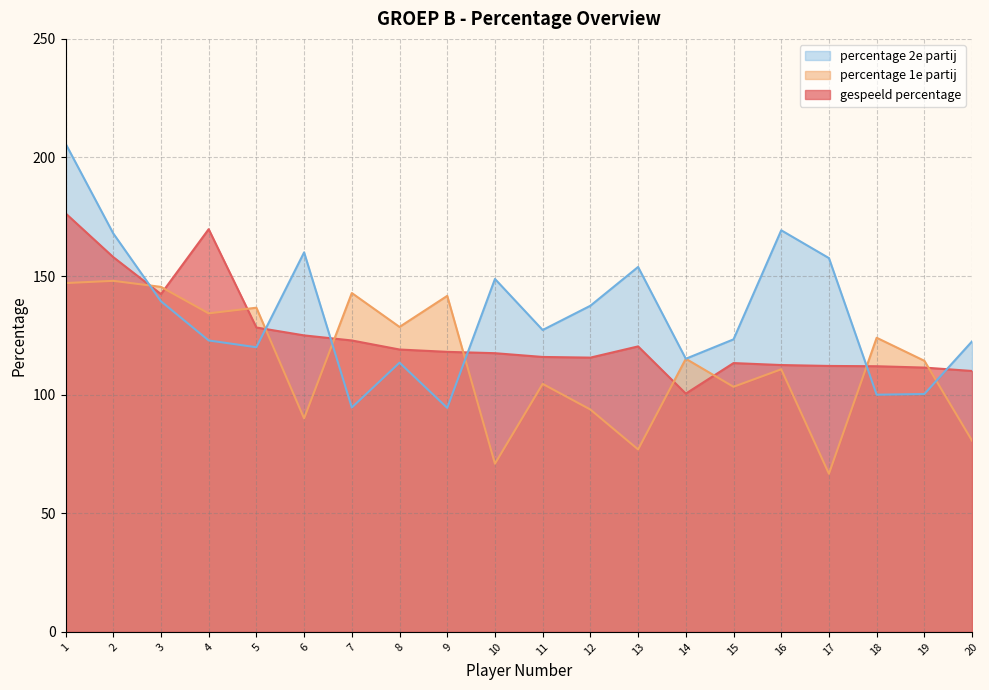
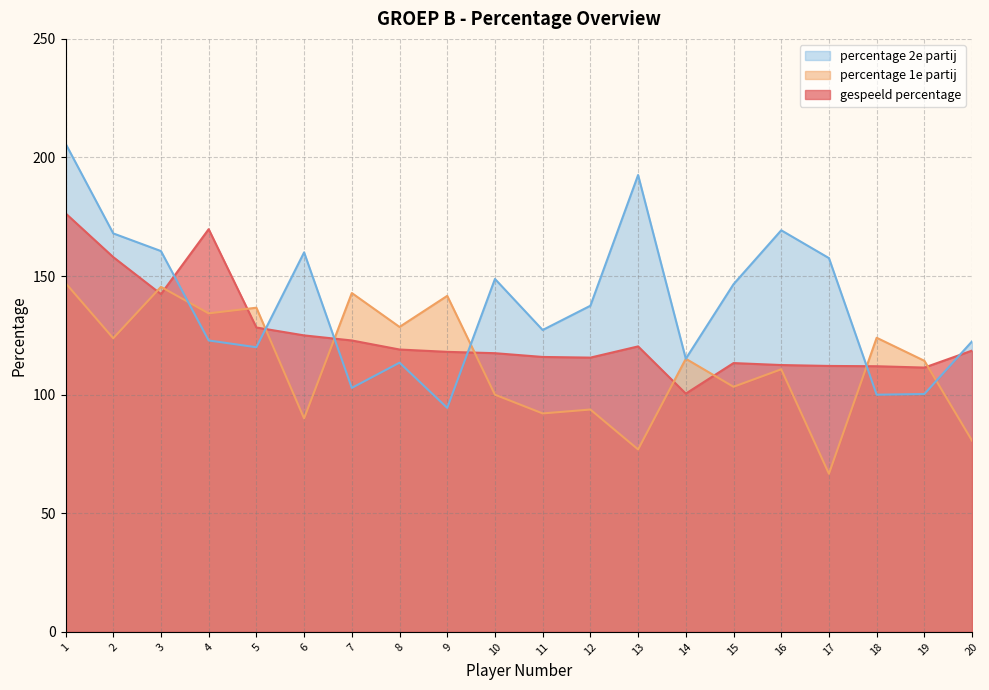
  {
    "percentage 2e partij": {
      "1": 206,
      "2": 168,
-     "3": 139,
+     "3": 161,
      "4": 123,
      "5": 120,
      "6": 160,
-     "7": 95,
+     "7": 103,
      "8": 114,
      "9": 94,
      "10": 149,
      "11": 127,
      "12": 138,
-     "13": 154,
-     "15": 123,
+     "13": 193,
+     "15": 147,
      "16": 169,
      "17": 158,
      "18": 100,
      "19": 100,
      "20": 123
    },
    "percentage 1e partij": {
      "1": 147,
-     "2": 148,
+     "2": 124,
      "3": 145,
      "4": 134,
      "5": 137,
      "6": 90,
      "7": 143,
      "8": 129,
      "9": 142,
-     "10": 71,
-     "11": 105,
+     "10": 100,
+     "11": 92,
      "12": 94,
      "13": 77,
      "15": 103,
      "16": 111,
      "17": 67,
      "18": 124,
      "19": 114,
      "20": 81
    },
    "gespeeld percentage": {
      "1": 176,
      "2": 158,
      "3": 142,
      "4": 170,
      "5": 128,
      "6": 125,
      "7": 123,
      "8": 119,
      "9": 118,
      "10": 118,
      "11": 116,
      "12": 116,
      "13": 120,
      "14": 100,
      "15": 113,
      "16": 113,
      "17": 112,
      "18": 112,
      "19": 111,
-     "20": 110
+     "20": 119
    }
  }
